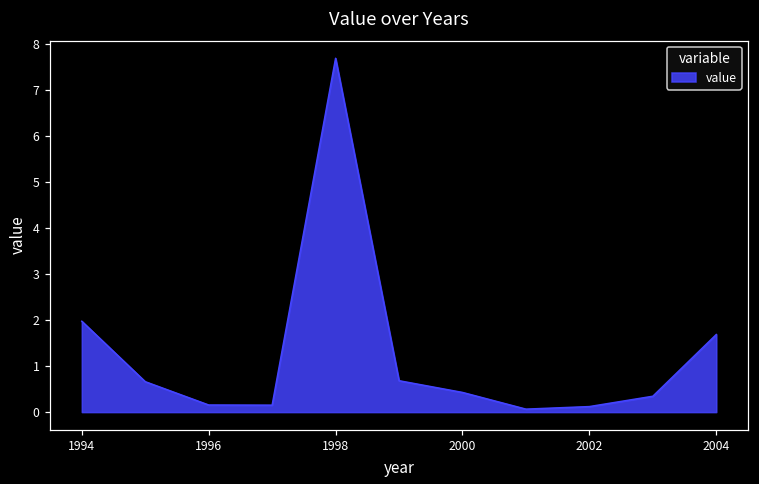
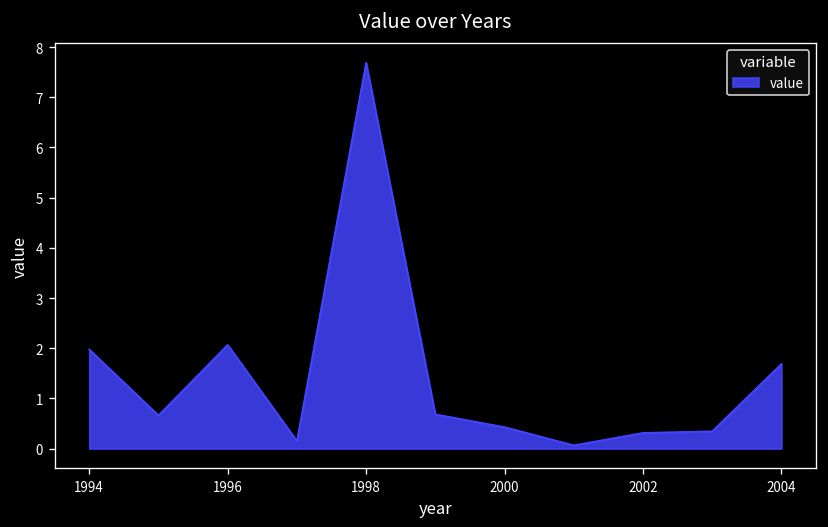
  {
    "1994": 2.0,
-   "1996": 0.2,
+   "1996": 2.1,
    "1998": 7.7,
    "2000": 0.4,
-   "2002": 0.1,
+   "2002": 0.3,
    "2004": 1.7
  }
